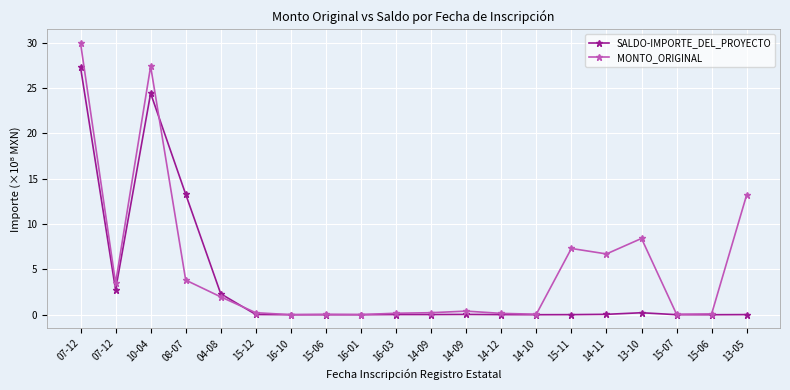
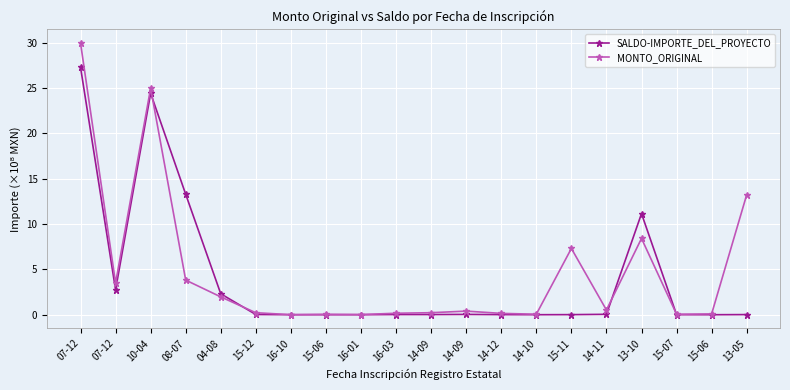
  {
    "SALDO-IMPORTE_DEL_PROYECTO": {
      "10-04": 24,
      "08-07": 13,
      "04-08": 2,
      "15-11": 0,
      "14-11": 0,
-     "13-10": 0,
+     "13-10": 11,
      "13-05": 0
    },
    "MONTO_ORIGINAL": {
-     "10-04": 27,
+     "10-04": 25,
      "08-07": 4,
      "04-08": 2,
      "15-11": 7,
-     "14-11": 7,
+     "14-11": 1,
      "13-10": 8,
      "13-05": 13
    }
  }
